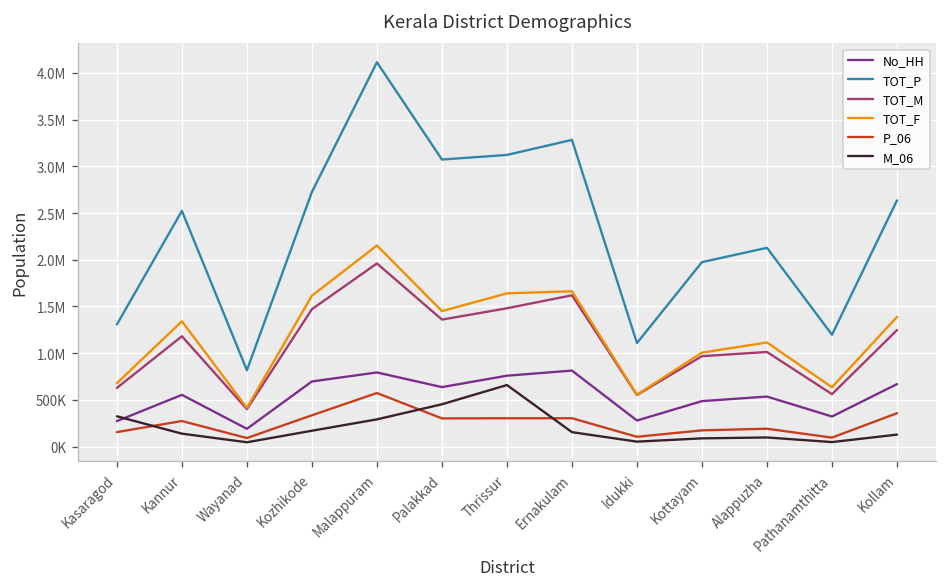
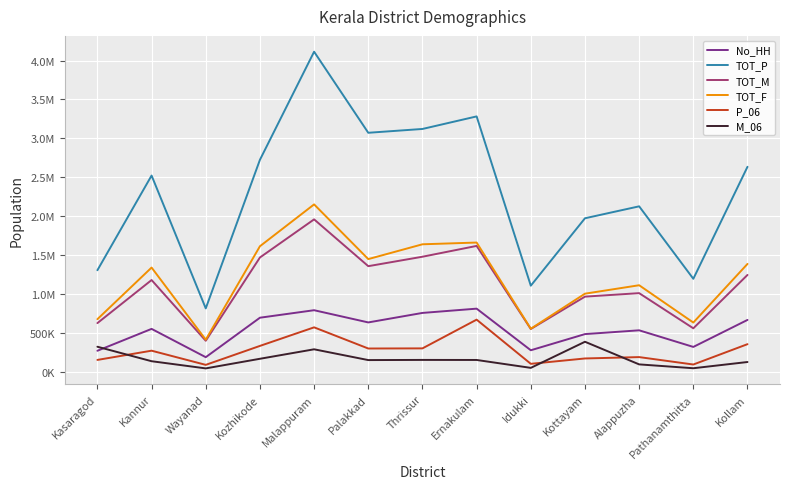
  {
    "TOT_P": {
      "Kasaragod": 1300000,
      "Kannur": 2500000,
      "Wayanad": 800000,
      "Kozhikode": 2700000,
      "Malappuram": 4100000,
      "Palakkad": 3100000,
      "Thrissur": 3100000,
      "Ernakulam": 3300000,
      "Idukki": 1100000,
      "Kottayam": 2000000,
      "Alappuzha": 2100000,
      "Pathanamthitta": 1200000,
      "Kollam": 2600000
    },
    "TOT_F": {
      "Kasaragod": 700000,
      "Kannur": 1300000,
      "Kozhikode": 1600000,
      "Malappuram": 2200000,
      "Palakkad": 1500000,
      "Thrissur": 1600000,
      "Ernakulam": 1700000,
      "Kottayam": 1000000,
      "Alappuzha": 1100000,
      "Pathanamthitta": 600000,
      "Kollam": 1400000
    },
    "P_06": {
      "Kasaragod": 200000,
      "Kannur": 300000,
      "Wayanad": 100000,
      "Kozhikode": 300000,
      "Malappuram": 600000,
      "Palakkad": 300000,
      "Thrissur": 300000,
-     "Ernakulam": 300000,
+     "Ernakulam": 700000,
      "Idukki": 100000,
      "Kottayam": 200000,
      "Alappuzha": 200000,
      "Pathanamthitta": 100000,
      "Kollam": 400000
    },
    "M_06": {
      "Kasaragod": 300000,
      "Kannur": 100000,
      "Wayanad": 0,
      "Kozhikode": 200000,
      "Malappuram": 300000,
-     "Palakkad": 500000,
-     "Thrissur": 700000,
+     "Palakkad": 200000,
+     "Thrissur": 200000,
      "Ernakulam": 200000,
      "Idukki": 100000,
-     "Kottayam": 100000,
+     "Kottayam": 400000,
      "Alappuzha": 100000,
      "Pathanamthitta": 0,
      "Kollam": 100000
    }
  }
